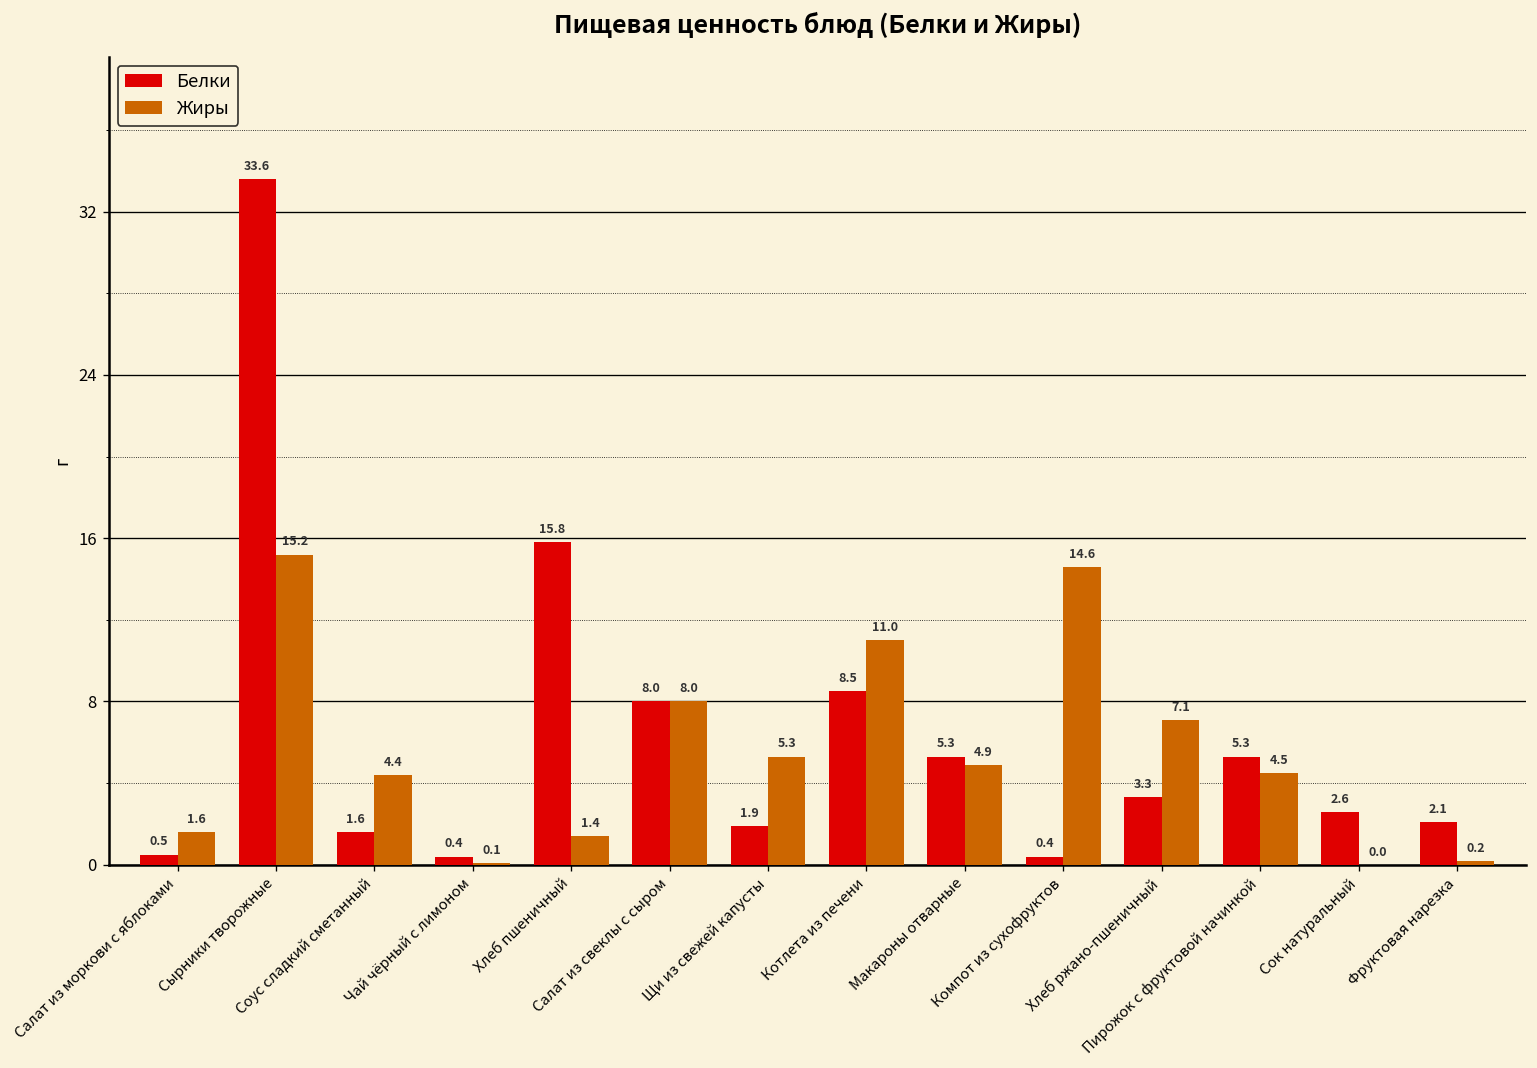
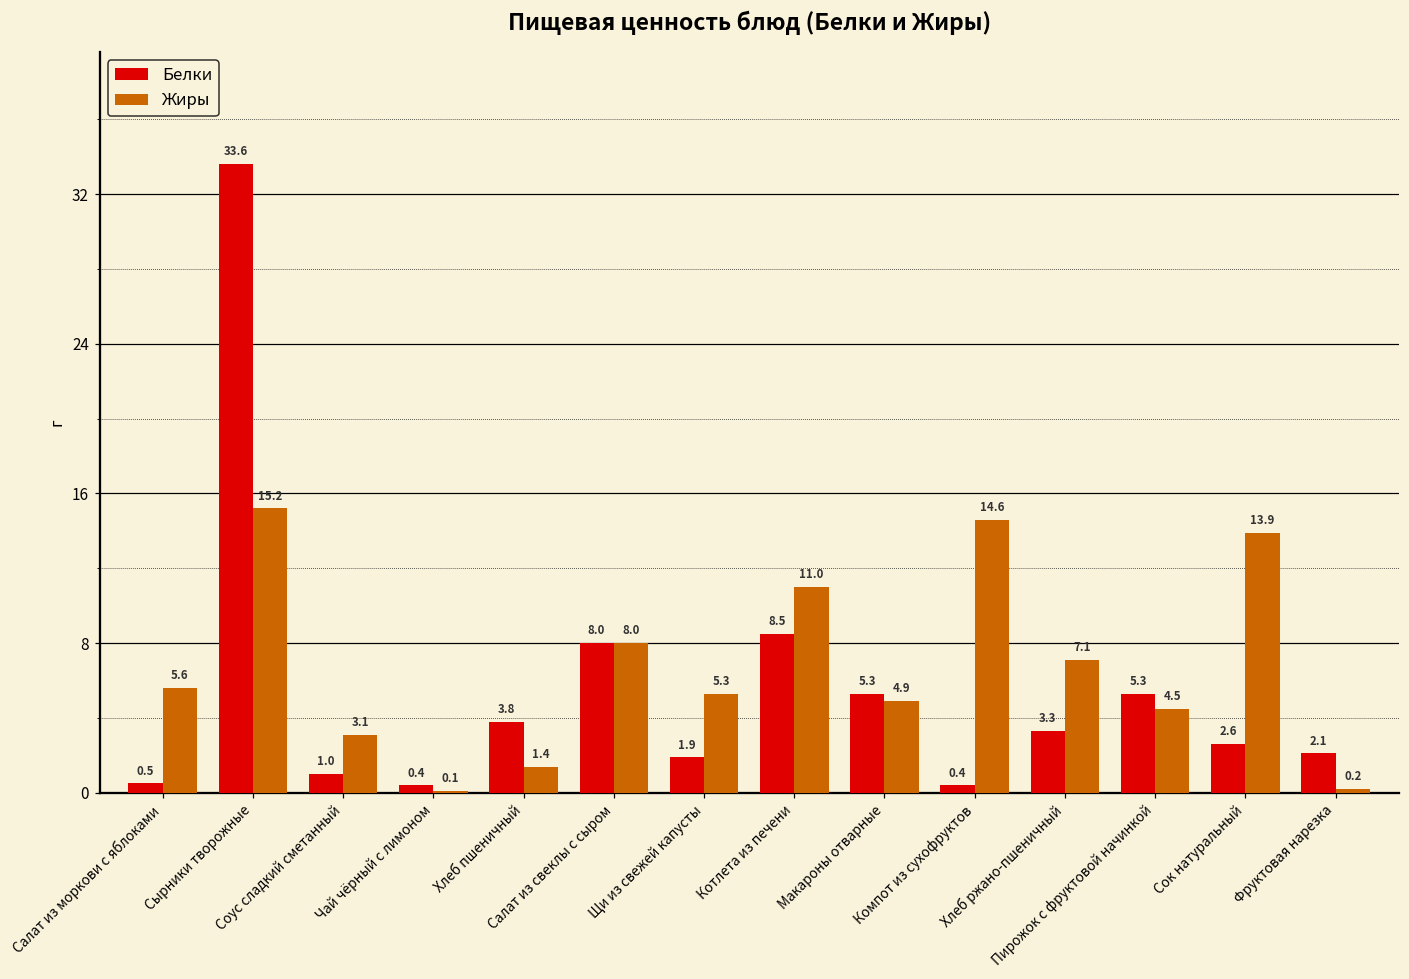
  {
    "Белки": {
      "Салат из моркови с яблоками": 0.5,
      "Сырники творожные": 33.6,
-     "Соус сладкий сметанный": 1.6,
+     "Соус сладкий сметанный": 1.0,
      "Чай чёрный с лимоном": 0.4,
-     "Хлеб пшеничный": 15.8,
+     "Хлеб пшеничный": 3.8,
      "Салат из свеклы с сыром": 8.0,
      "Щи из свежей капусты": 1.9,
      "Котлета из печени": 8.5,
      "Макароны отварные": 5.3,
      "Компот из сухофруктов": 0.4,
      "Хлеб ржано-пшеничный": 3.3,
      "Пирожок с фруктовой начинкой": 5.3,
      "Сок натуральный": 2.6,
      "Фруктовая нарезка": 2.1
    },
    "Жиры": {
-     "Салат из моркови с яблоками": 1.6,
+     "Салат из моркови с яблоками": 5.6,
      "Сырники творожные": 15.2,
-     "Соус сладкий сметанный": 4.4,
+     "Соус сладкий сметанный": 3.1,
      "Чай чёрный с лимоном": 0.1,
      "Хлеб пшеничный": 1.4,
      "Салат из свеклы с сыром": 8.0,
      "Щи из свежей капусты": 5.3,
      "Котлета из печени": 11.0,
      "Макароны отварные": 4.9,
      "Компот из сухофруктов": 14.6,
      "Хлеб ржано-пшеничный": 7.1,
      "Пирожок с фруктовой начинкой": 4.5,
-     "Сок натуральный": 0.0,
+     "Сок натуральный": 13.9,
      "Фруктовая нарезка": 0.2
    }
  }
